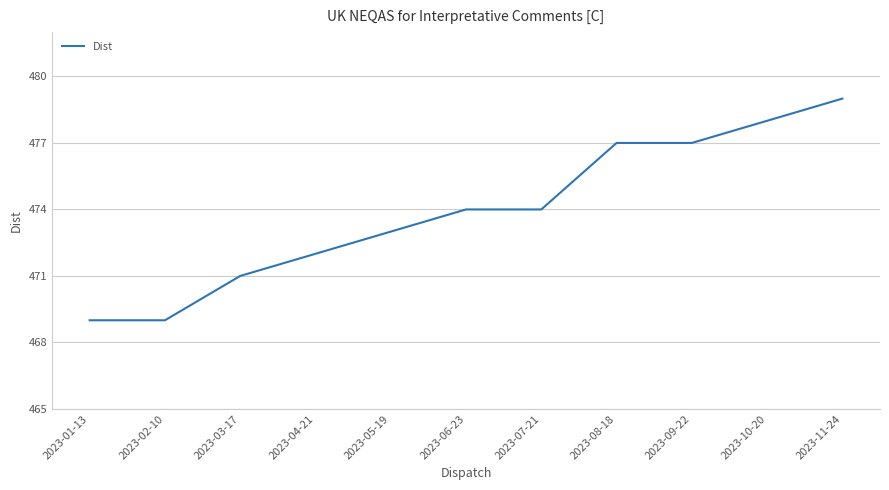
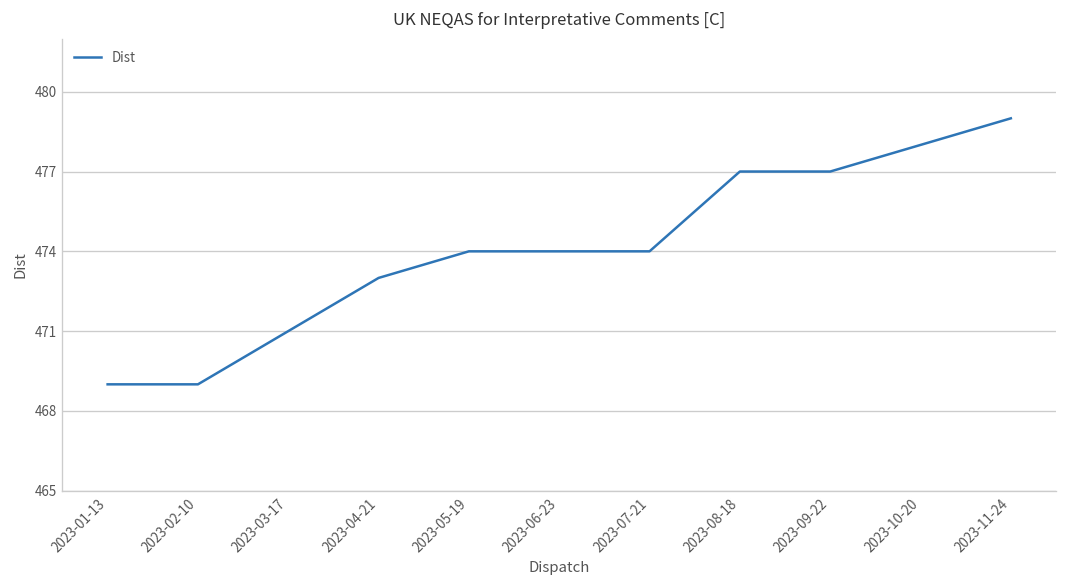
  {
    "2023-01-13": 469,
    "2023-02-10": 469,
    "2023-03-17": 471,
-   "2023-04-21": 472,
-   "2023-05-19": 473,
+   "2023-04-21": 473,
+   "2023-05-19": 474,
    "2023-06-23": 474,
    "2023-07-21": 474,
    "2023-08-18": 477,
    "2023-09-22": 477,
    "2023-10-20": 478,
    "2023-11-24": 479
  }
